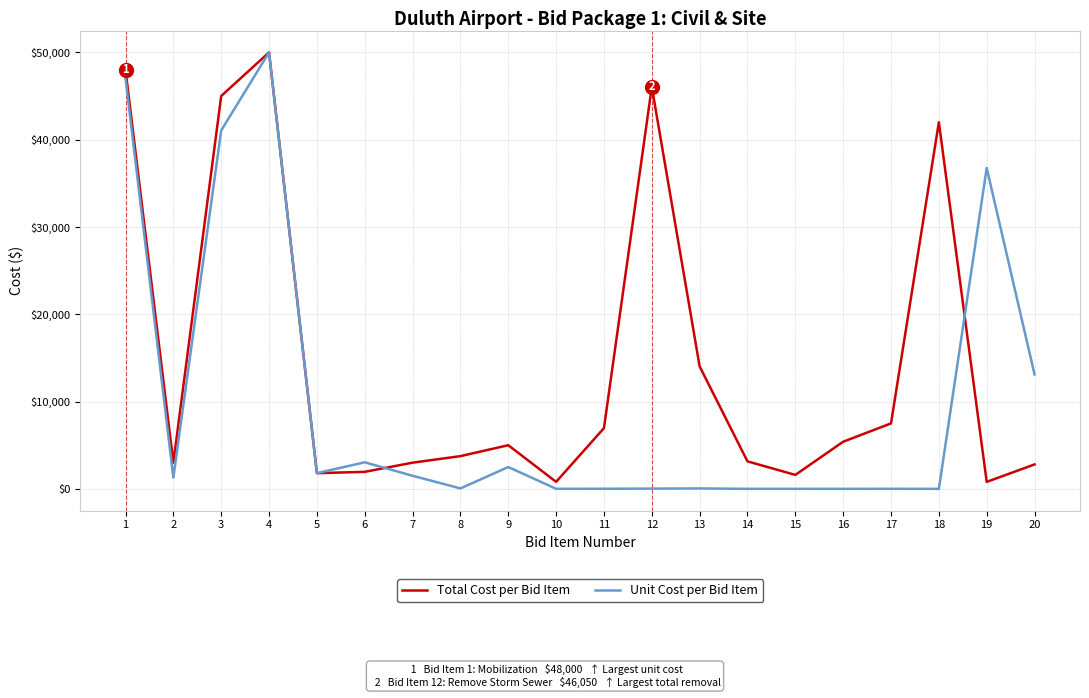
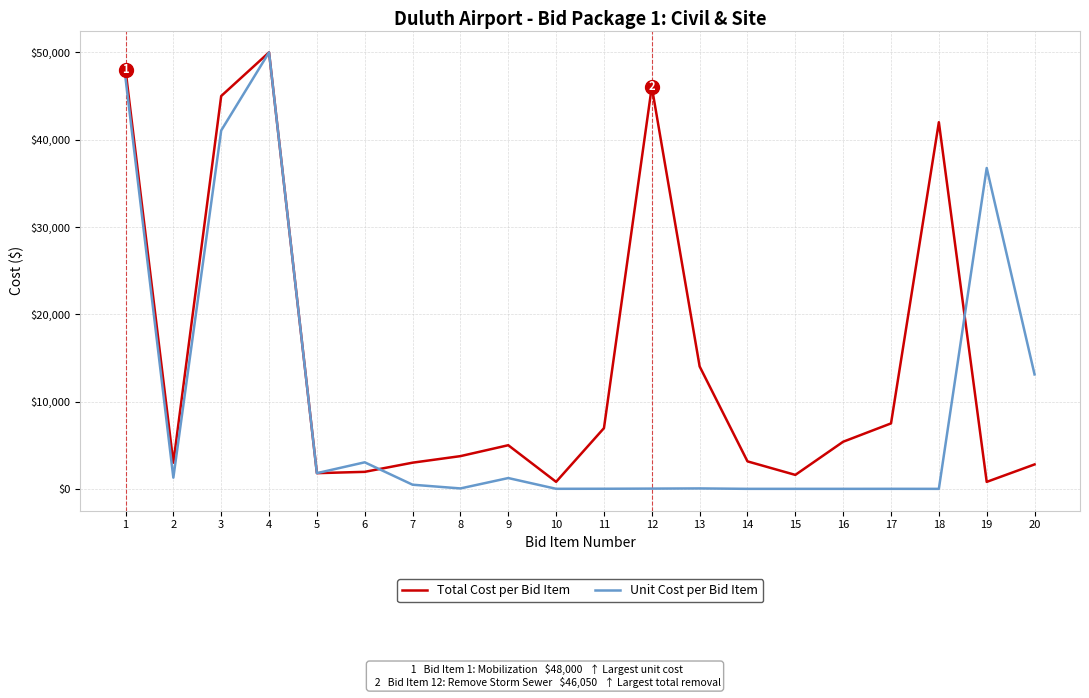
  {
    "Unit Cost per Bid Item": {
      "1": "$47,000",
      "2": "$1,000",
      "3": "$41,000",
      "6": "$3,000",
-     "7": "$2,000",
+     "7": "$0",
      "8": "$0",
-     "9": "$3,000",
+     "9": "$1,000",
      "10": "$0",
      "11": "$0",
      "12": "$0",
      "13": "$0",
      "14": "$0",
      "15": "$0",
      "16": "$0",
      "17": "$0",
      "18": "$0",
      "19": "$37,000",
      "20": "$13,000"
    }
  }
